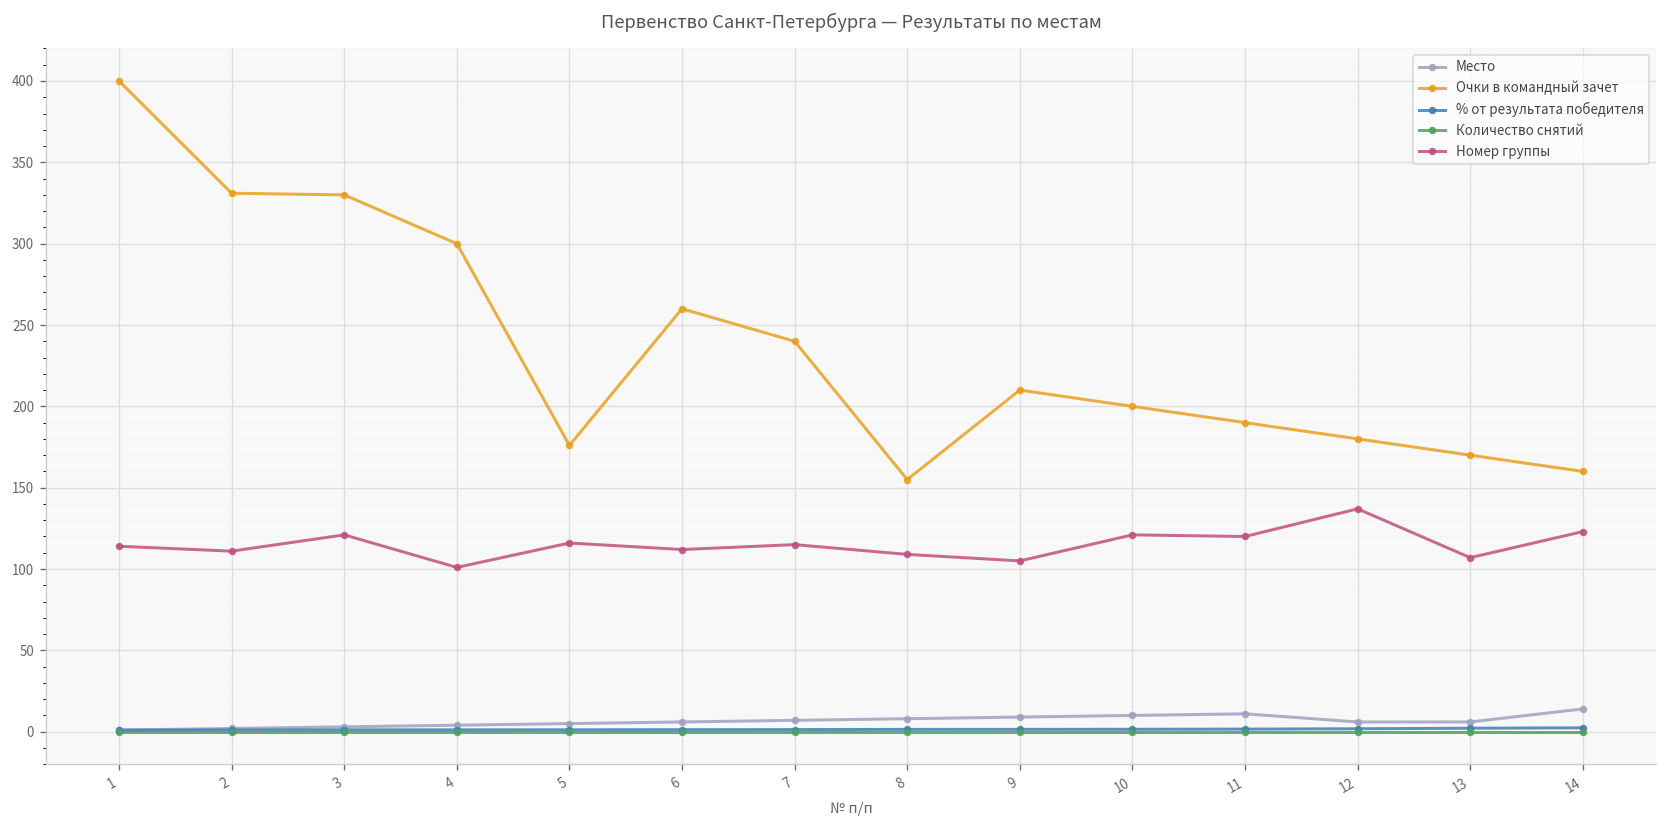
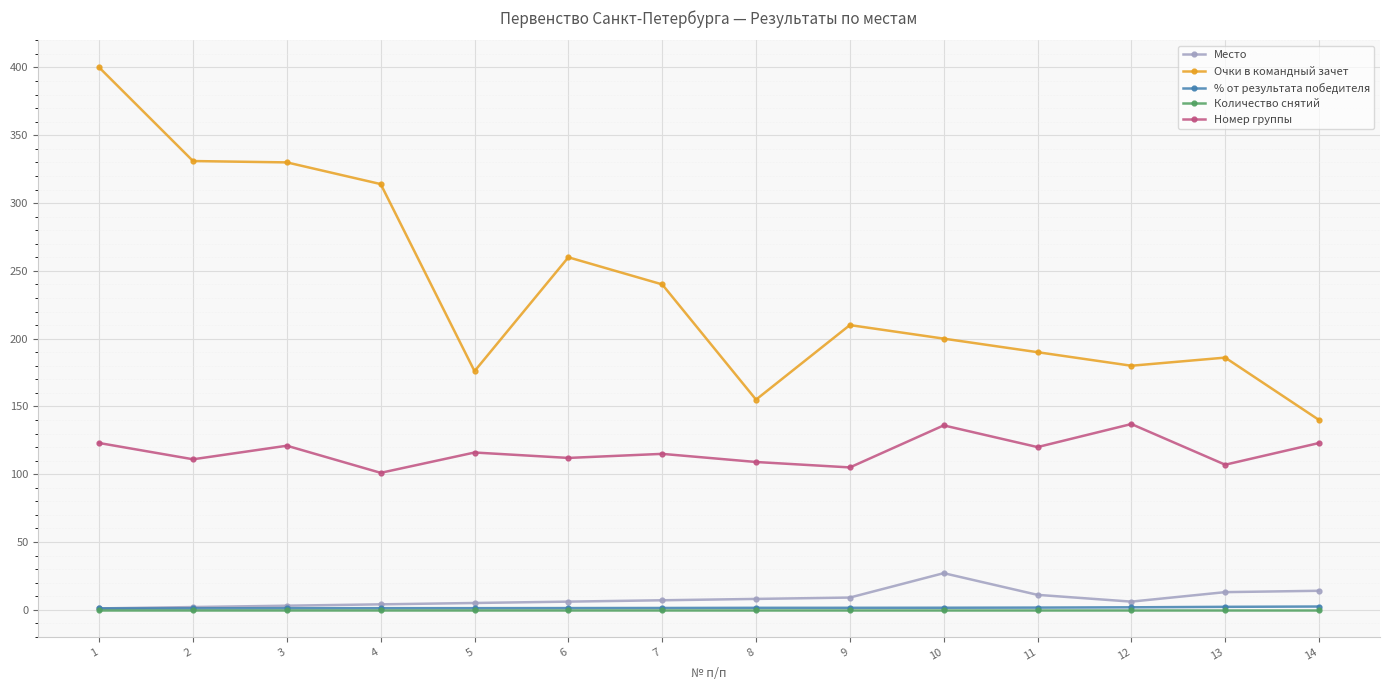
  {
    "Место": {
      "4": 4,
      "5": 5,
      "6": 6,
      "7": 7,
      "8": 8,
      "9": 9,
-     "10": 10,
+     "10": 27,
      "11": 11,
      "12": 6,
-     "13": 6,
+     "13": 13,
      "14": 14
    },
    "Очки в командный зачет": {
      "1": 400,
      "2": 331,
      "3": 330,
-     "4": 300,
+     "4": 314,
      "5": 176,
      "6": 260,
      "7": 240,
      "8": 155,
      "9": 210,
      "10": 200,
      "11": 190,
      "12": 180,
-     "13": 170,
-     "14": 160
+     "13": 186,
+     "14": 140
    },
    "% от результата победителя": {
      "13": 2,
      "14": 2
    },
    "Количество снятий": {
      "13": 0,
      "14": 0
    },
    "Номер группы": {
-     "1": 114,
+     "1": 123,
      "2": 111,
      "3": 121,
      "4": 101,
      "5": 116,
      "6": 112,
      "7": 115,
      "8": 109,
      "9": 105,
-     "10": 121,
+     "10": 136,
      "11": 120,
      "12": 137,
      "13": 107,
      "14": 123
    }
  }
